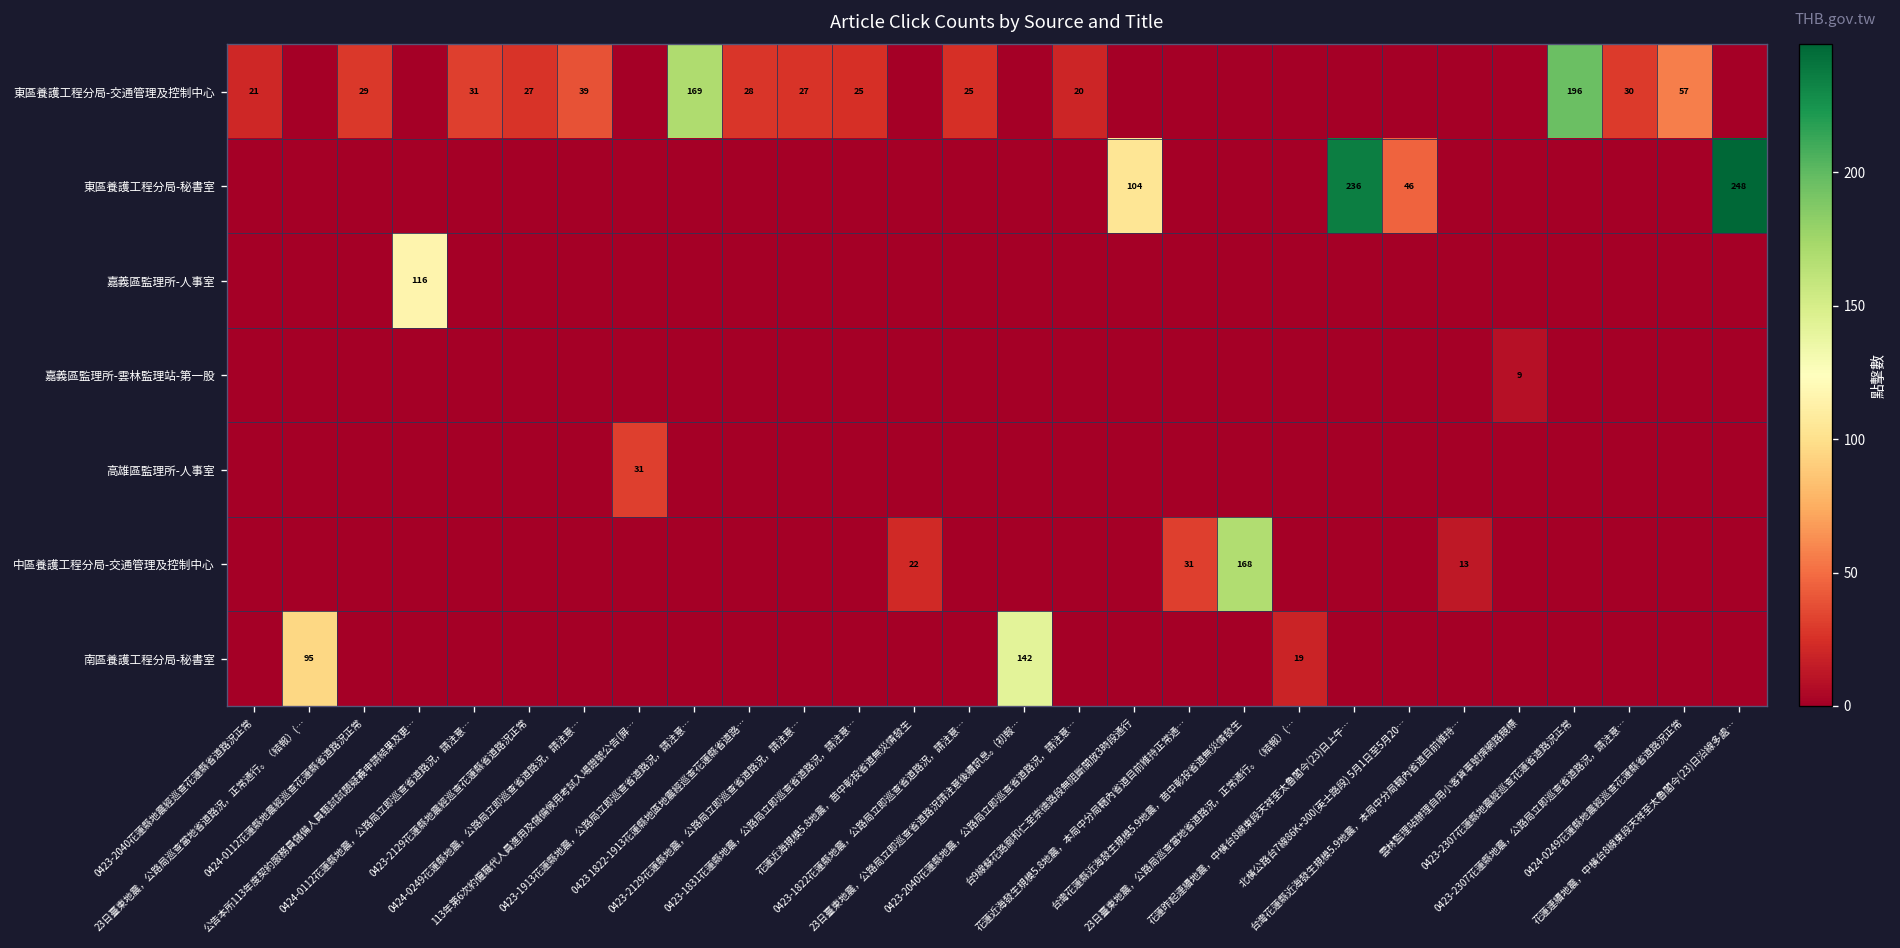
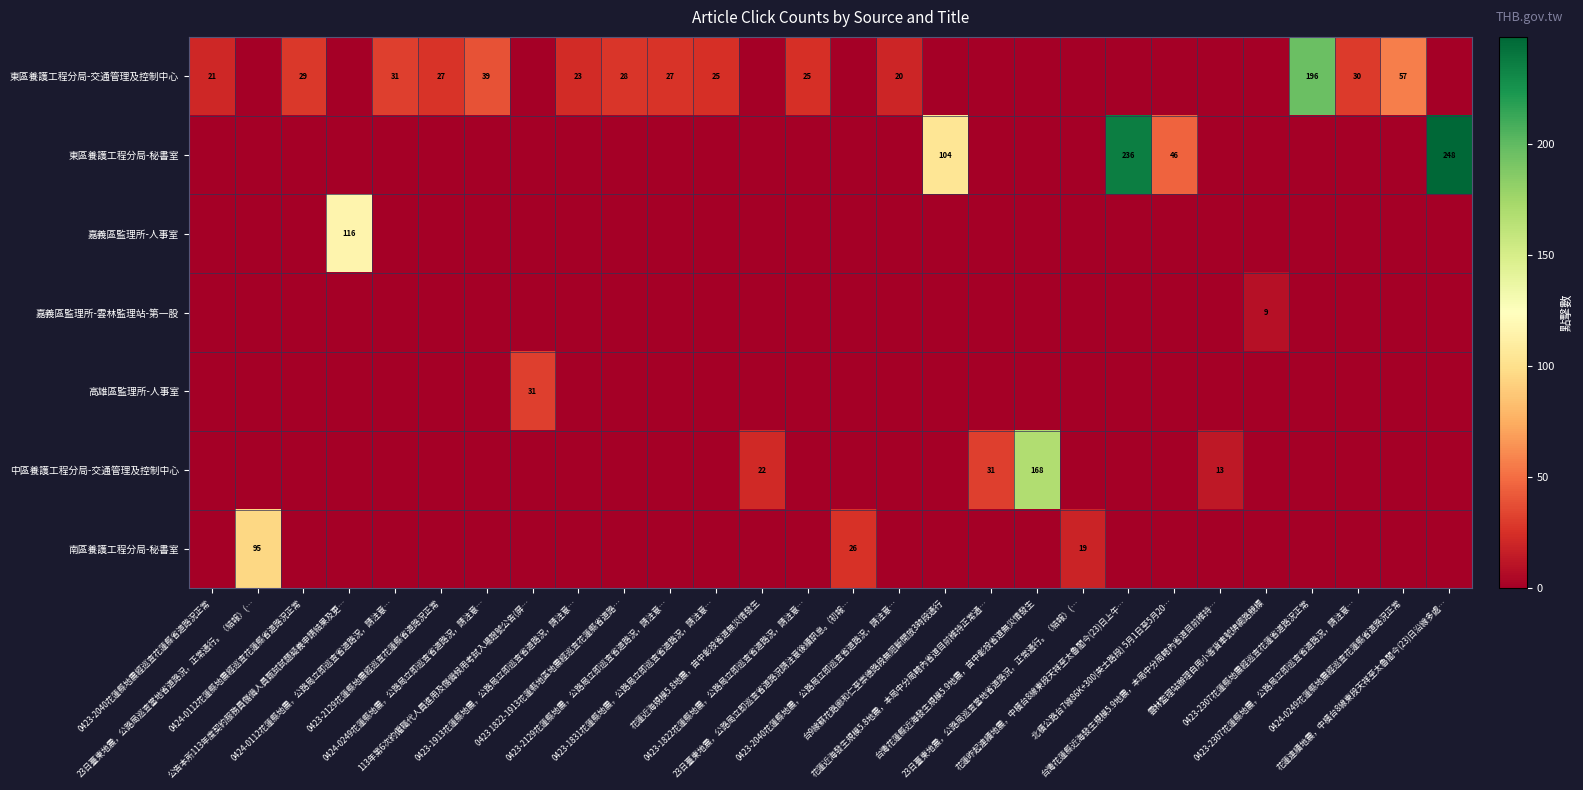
  {
    "東區養護工程分局-交通管理及控制中心": {
      "0423-2040花蓮縣地震經巡查花蓮縣省道路況正常": 21,
      "0424-0112花蓮縣地震經巡查花蓮縣省道路況正常": 29,
      "0424-0112花蓮縣地震，公路局立即巡查省道路況，請注意…": 31,
      "0423-2129花蓮縣地震經巡查花蓮縣省道路況正常": 27,
      "0424-0249花蓮縣地震，公路局立即巡查省道路況，請注意…": 39,
-     "0423-1913花蓮縣地震，公路局立即巡查省道路況，請注意…": 169,
+     "0423-1913花蓮縣地震，公路局立即巡查省道路況，請注意…": 23,
      "0423 1822-1913花蓮縣地區地震經巡查花蓮縣省道路…": 28,
      "0423-2129花蓮縣地震，公路局立即巡查省道路況，請注意…": 27,
      "0423-1831花蓮縣地震，公路局立即巡查省道路況，請注意…": 25,
      "0423-1822花蓮縣地震，公路局立即巡查省道路況，請注意…": 25,
      "0423-2040花蓮縣地震，公路局立即巡查省道路況，請注意…": 20,
      "0423-2307花蓮縣地震經巡查花蓮省道路況正常": 196,
      "0423-2307花蓮縣地震，公路局立即巡查省道路況，請注意…": 30,
      "0424-0249花蓮縣地震經巡查花蓮縣省道路況正常": 57
    },
    "東區養護工程分局-秘書室": {
      "台9線蘇花路廊和仁至崇德路段無阻斷開放3時段通行": 104,
      "花蓮昨起連續地震，中橫台8線東段天祥至太魯閣今(23)日上午…": 236,
      "北橫公路台7線86K+300(英士路段) 5月1日至5月20…": 46,
      "花蓮連續地震，中橫台8線東段天祥至太魯閣今(23)日沿線多處…": 248
    },
    "嘉義區監理所-人事室": {
      "公告本所113年度契約服務員儲備人員甄試試題疑義申請結果及更…": 116
    },
    "嘉義區監理所-雲林監理站-第一股": {
      "雲林監理站辦理自用小客貨車號牌網路競標": 9
    },
    "高雄區監理所-人事室": {
      "113年第6次約僱職代人員進用及儲備候用考試入場證號公告(屏…": 31
    },
    "中區養護工程分局-交通管理及控制中心": {
      "花蓮近海規模5.8地震，苗中彰投省道無災情發生": 22,
      "花蓮近海發生規模5.8地震，本局中分局轄內省道目前維持正常通…": 31,
      "台灣花蓮縣近海發生規模5.9地震，苗中彰投省道無災情發生": 168,
      "台灣花蓮縣近海發生規模5.9地震，本局中分局轄內省道目前維持…": 13
    },
    "南區養護工程分局-秘書室": {
-     "23日臺東地震，公路局立即巡查省道路況請注意後續訊息。(初報…": 142
+     "23日臺東地震，公路局立即巡查省道路況請注意後續訊息。(初報…": 26
    }
  }
